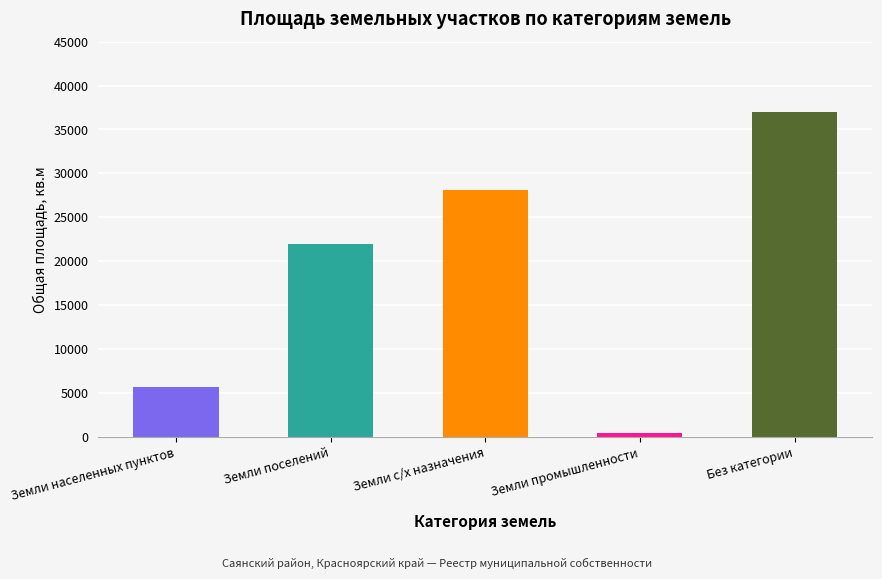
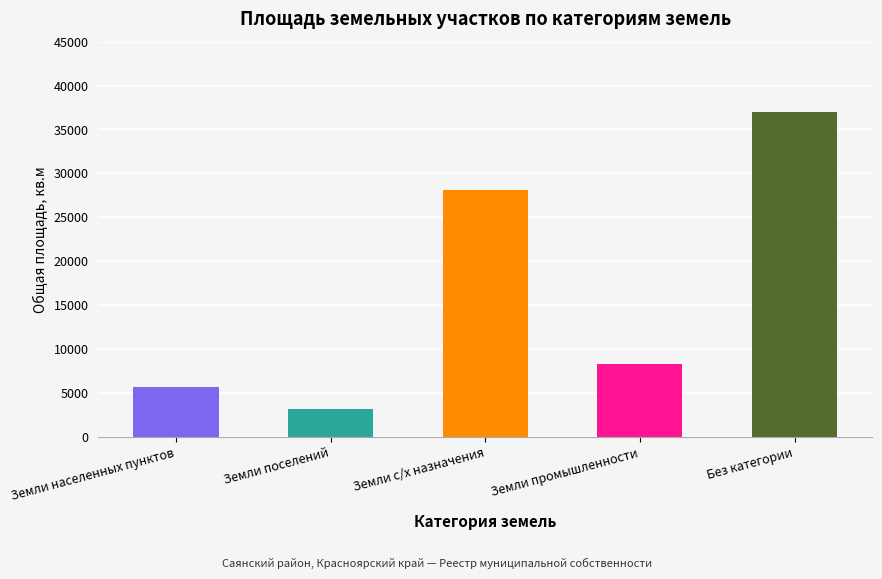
  {
    "Земли населенных пунктов": 6000,
-   "Земли поселений": 22000,
+   "Земли поселений": 3000,
    "Земли с/х назначения": 28000,
-   "Земли промышленности": 1000,
+   "Земли промышленности": 8000,
    "Без категории": 37000
  }
